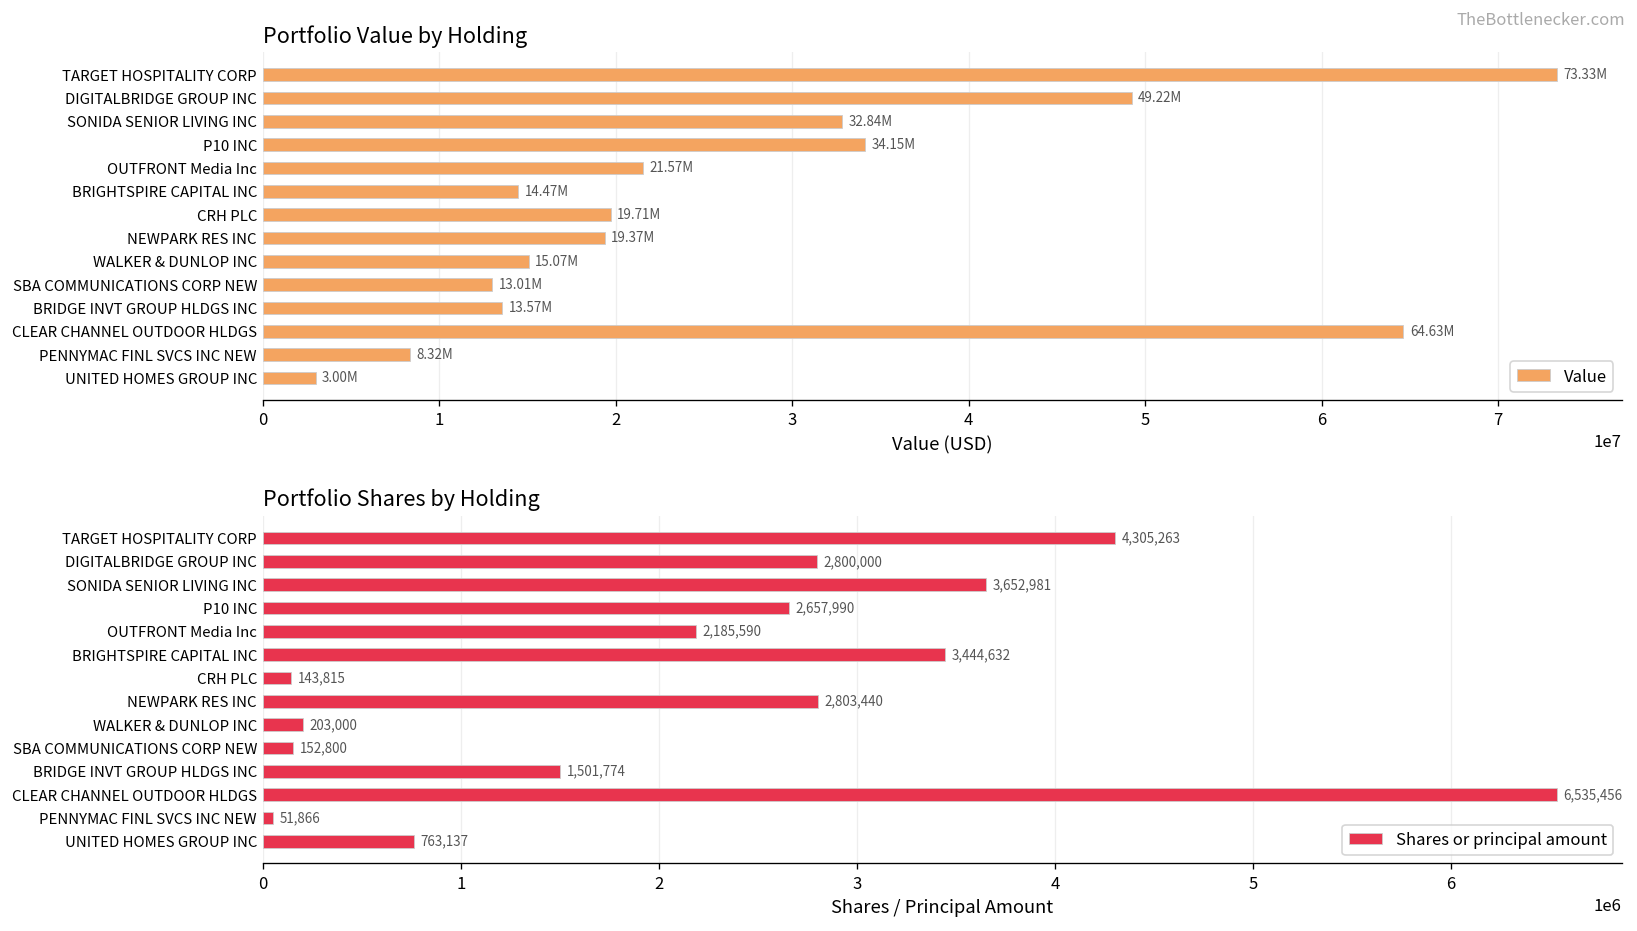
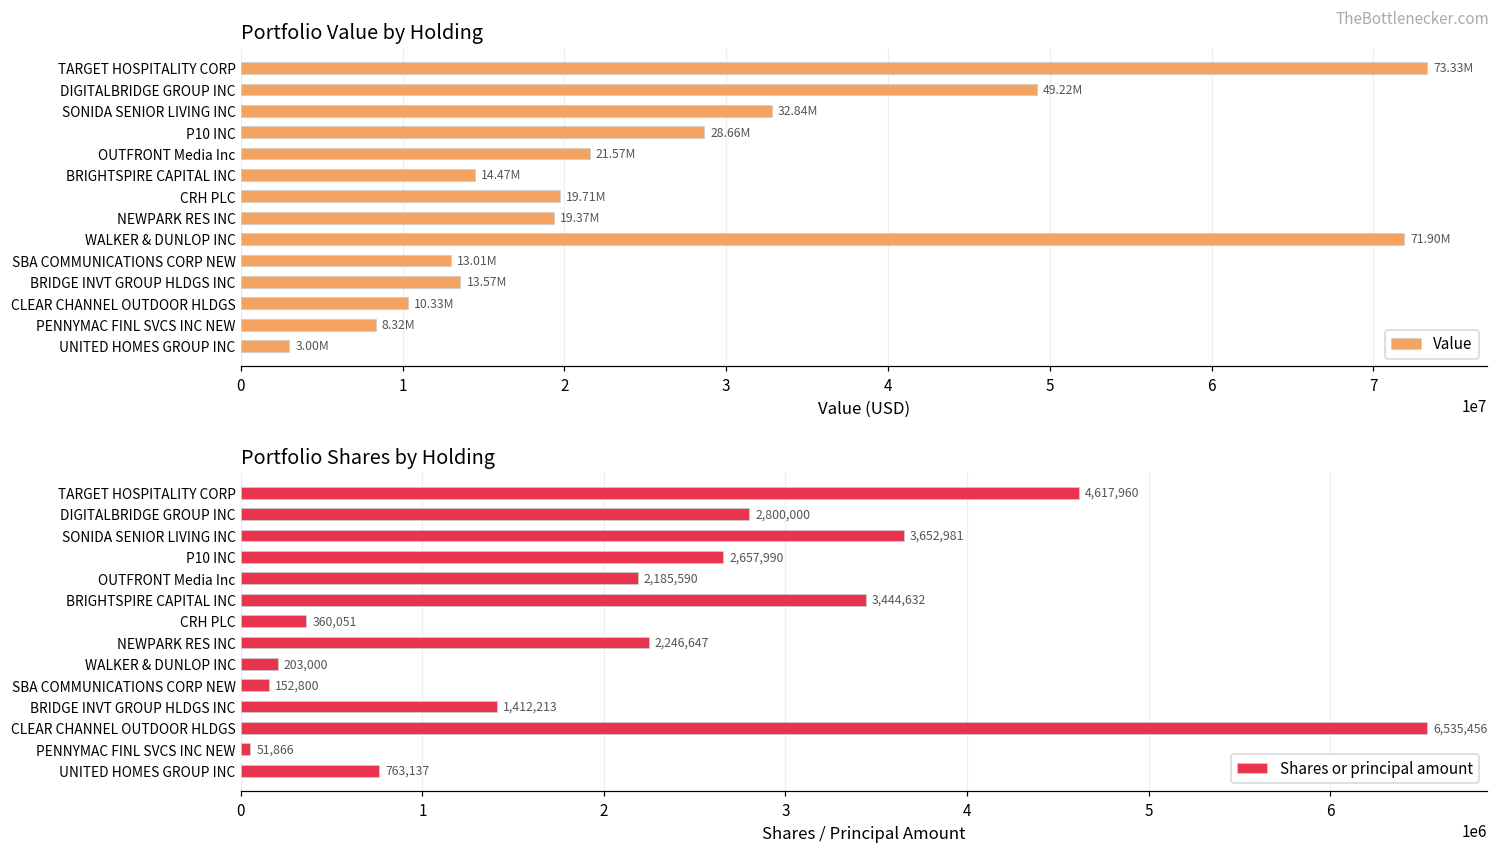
  {
    "Portfolio Value by Holding": {
      "TARGET HOSPITALITY CORP": "73.33M",
      "DIGITALBRIDGE GROUP INC": "49.22M",
      "SONIDA SENIOR LIVING INC": "32.84M",
-     "P10 INC": "34.15M",
+     "P10 INC": "28.66M",
      "OUTFRONT Media Inc": "21.57M",
      "BRIGHTSPIRE CAPITAL INC": "14.47M",
      "CRH PLC": "19.71M",
      "NEWPARK RES INC": "19.37M",
-     "WALKER & DUNLOP INC": "15.07M",
+     "WALKER & DUNLOP INC": "71.90M",
      "SBA COMMUNICATIONS CORP NEW": "13.01M",
      "BRIDGE INVT GROUP HLDGS INC": "13.57M",
-     "CLEAR CHANNEL OUTDOOR HLDGS": "64.63M",
+     "CLEAR CHANNEL OUTDOOR HLDGS": "10.33M",
      "PENNYMAC FINL SVCS INC NEW": "8.32M",
      "UNITED HOMES GROUP INC": "3.00M"
    },
    "Portfolio Shares by Holding": {
-     "TARGET HOSPITALITY CORP": "4,305,263",
+     "TARGET HOSPITALITY CORP": "4,617,960",
      "DIGITALBRIDGE GROUP INC": "2,800,000",
      "SONIDA SENIOR LIVING INC": "3,652,981",
      "P10 INC": "2,657,990",
      "OUTFRONT Media Inc": "2,185,590",
      "BRIGHTSPIRE CAPITAL INC": "3,444,632",
-     "CRH PLC": "143,815",
-     "NEWPARK RES INC": "2,803,440",
+     "CRH PLC": "360,051",
+     "NEWPARK RES INC": "2,246,647",
      "WALKER & DUNLOP INC": "203,000",
      "SBA COMMUNICATIONS CORP NEW": "152,800",
-     "BRIDGE INVT GROUP HLDGS INC": "1,501,774",
+     "BRIDGE INVT GROUP HLDGS INC": "1,412,213",
      "CLEAR CHANNEL OUTDOOR HLDGS": "6,535,456",
      "PENNYMAC FINL SVCS INC NEW": "51,866",
      "UNITED HOMES GROUP INC": "763,137"
    }
  }
